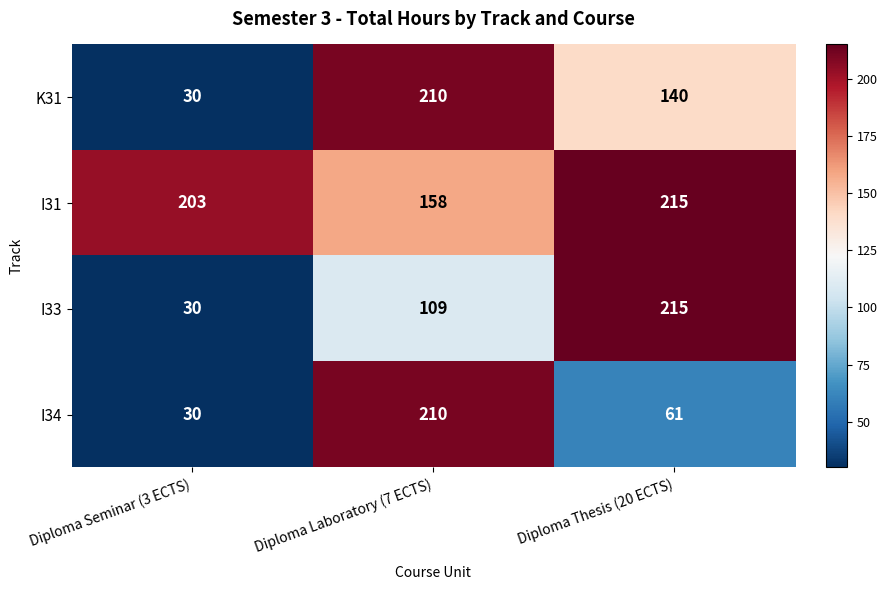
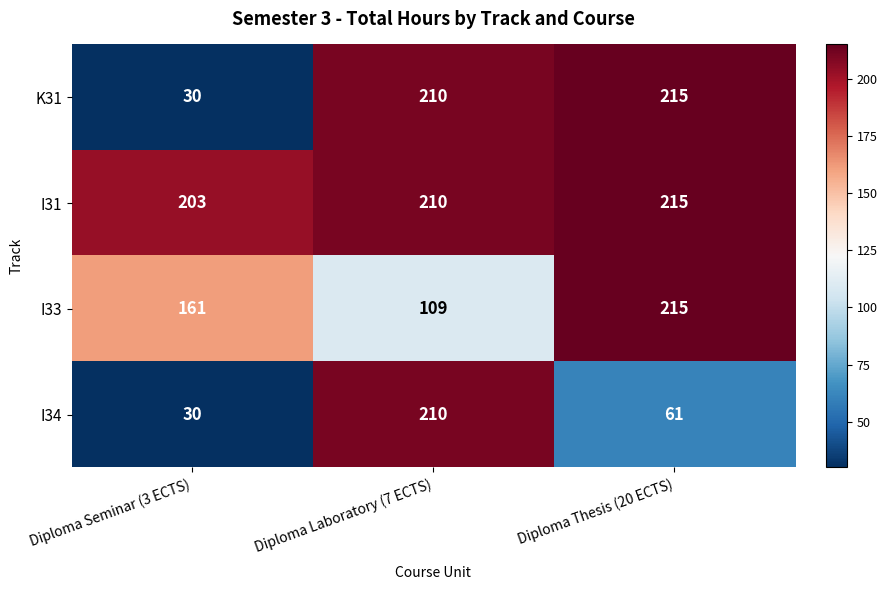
  {
    "K31": {
      "Diploma Seminar (3 ECTS)": 30,
      "Diploma Laboratory (7 ECTS)": 210,
-     "Diploma Thesis (20 ECTS)": 140
+     "Diploma Thesis (20 ECTS)": 215
    },
    "I31": {
      "Diploma Seminar (3 ECTS)": 203,
-     "Diploma Laboratory (7 ECTS)": 158,
+     "Diploma Laboratory (7 ECTS)": 210,
      "Diploma Thesis (20 ECTS)": 215
    },
    "I33": {
-     "Diploma Seminar (3 ECTS)": 30,
+     "Diploma Seminar (3 ECTS)": 161,
      "Diploma Laboratory (7 ECTS)": 109,
      "Diploma Thesis (20 ECTS)": 215
    },
    "I34": {
      "Diploma Seminar (3 ECTS)": 30,
      "Diploma Laboratory (7 ECTS)": 210,
      "Diploma Thesis (20 ECTS)": 61
    }
  }
